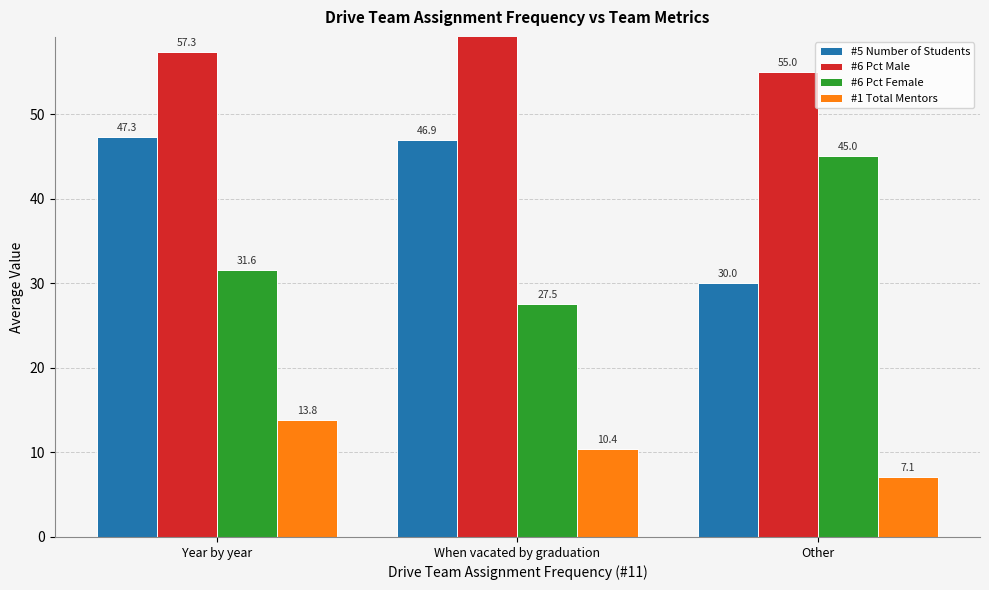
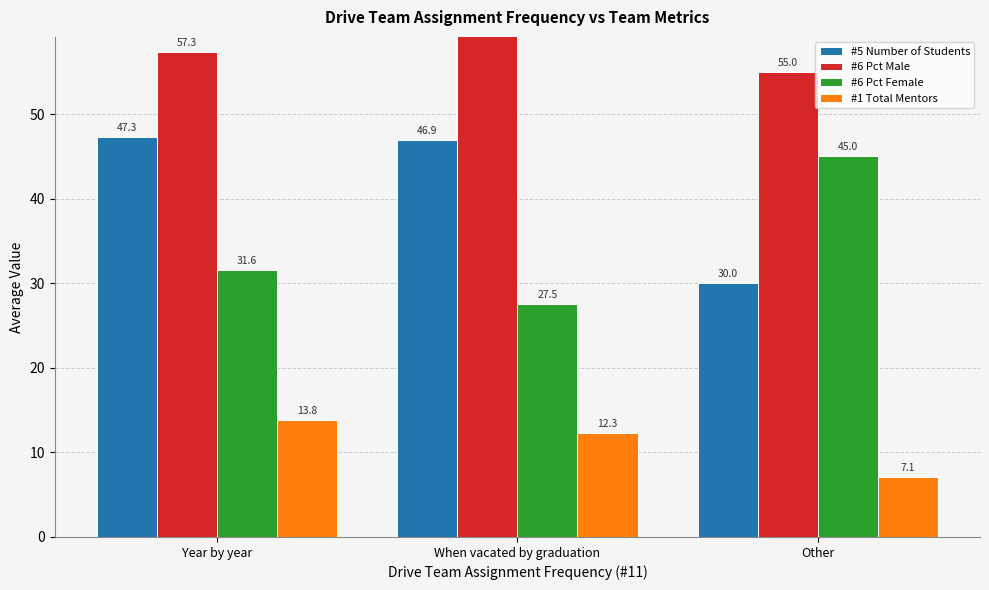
  {
    "#5 Number of Students": {
      "Year by year": 47.3,
      "When vacated by graduation": 46.9,
      "Other": 30.0
    },
    "#6 Pct Male": {
      "Year by year": 57.3,
      "Other": 55.0
    },
    "#6 Pct Female": {
      "Year by year": 31.6,
      "When vacated by graduation": 27.5,
      "Other": 45.0
    },
    "#1 Total Mentors": {
      "Year by year": 13.8,
-     "When vacated by graduation": 10.4,
+     "When vacated by graduation": 12.3,
      "Other": 7.1
    }
  }
